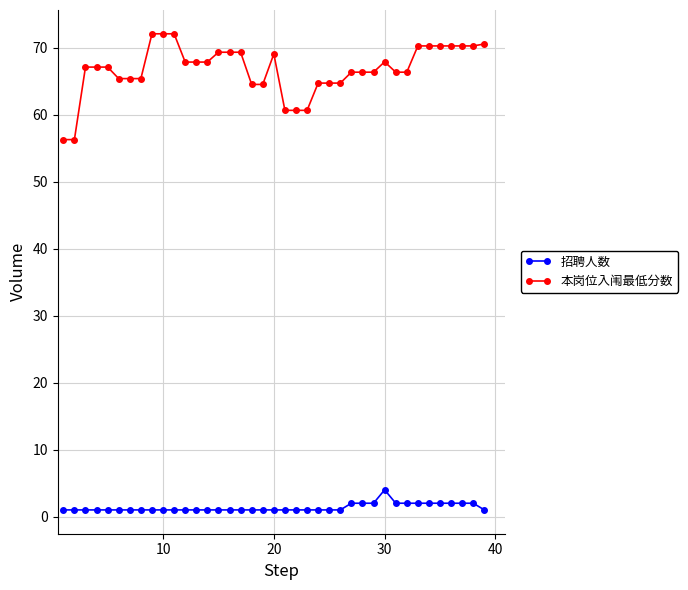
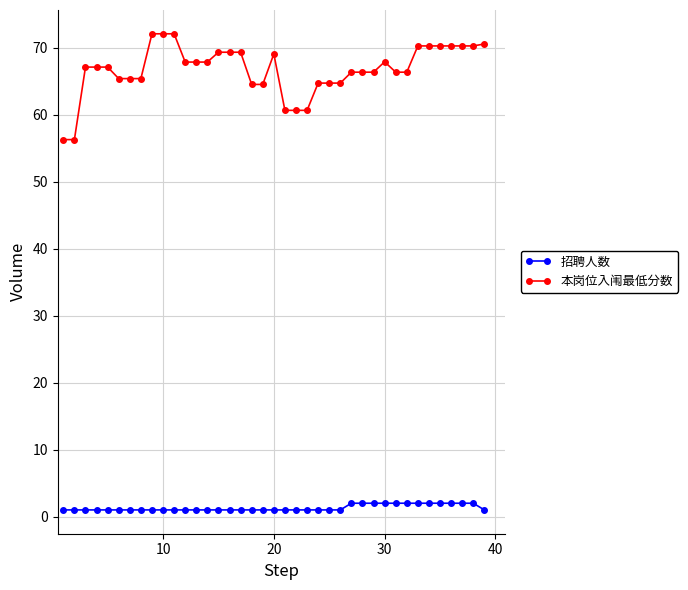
  {
    "招聘人数": {
      "10": 1,
      "20": 1,
-     "30": 4
+     "30": 2
    },
    "本岗位入闱最低分数": {
      "10": 72,
      "20": 69,
      "30": 68
    }
  }
